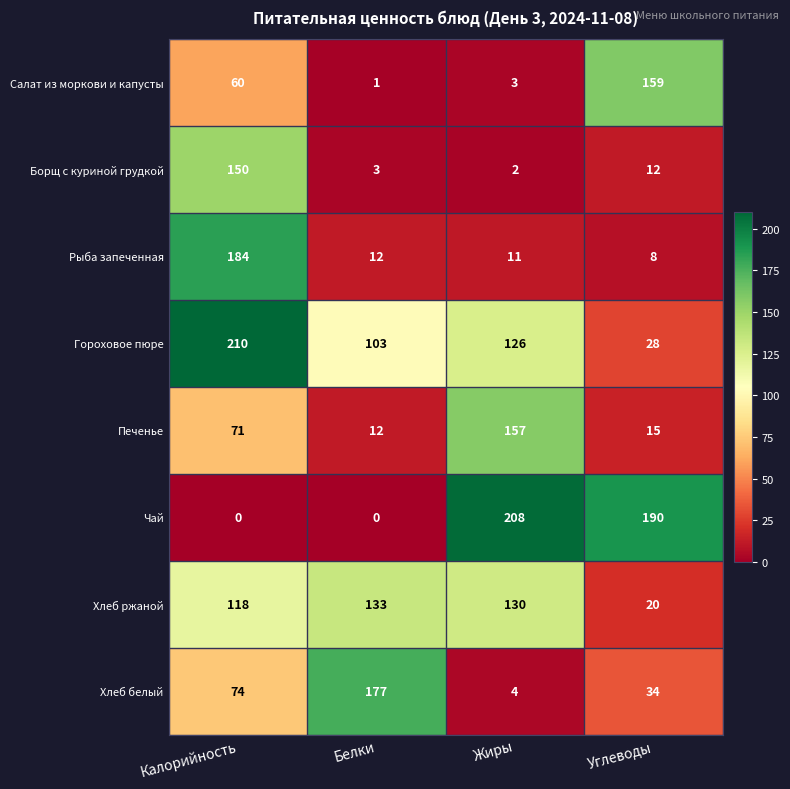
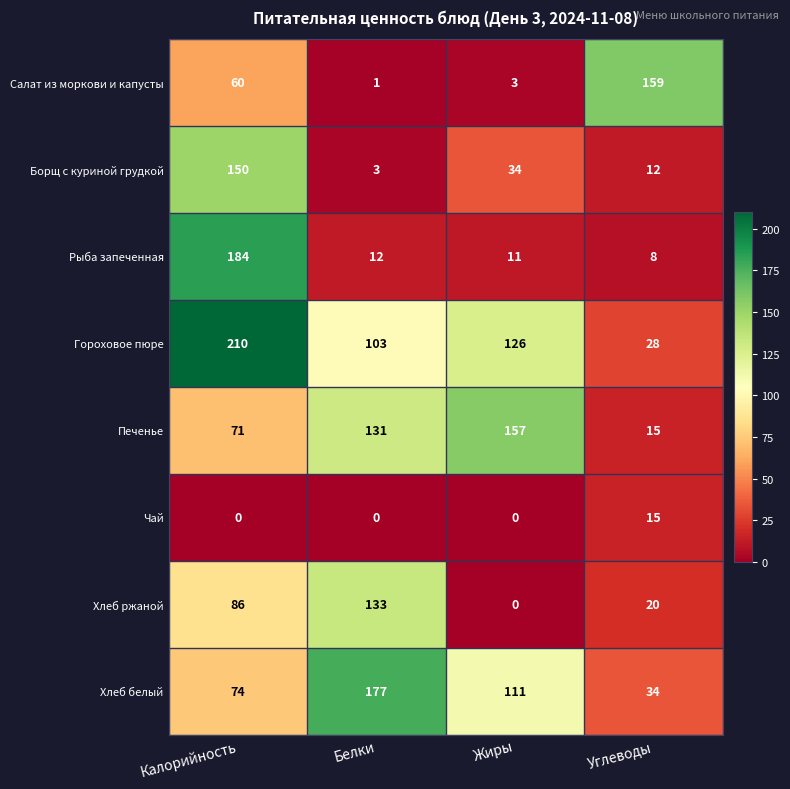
  {
    "Салат из моркови и капусты": {
      "Калорийность": 60,
      "Белки": 1,
      "Жиры": 3,
      "Углеводы": 159
    },
    "Борщ с куриной грудкой": {
      "Калорийность": 150,
      "Белки": 3,
-     "Жиры": 2,
+     "Жиры": 34,
      "Углеводы": 12
    },
    "Рыба запеченная": {
      "Калорийность": 184,
      "Белки": 12,
      "Жиры": 11,
      "Углеводы": 8
    },
    "Гороховое пюре": {
      "Калорийность": 210,
      "Белки": 103,
      "Жиры": 126,
      "Углеводы": 28
    },
    "Печенье": {
      "Калорийность": 71,
-     "Белки": 12,
+     "Белки": 131,
      "Жиры": 157,
      "Углеводы": 15
    },
    "Чай": {
      "Калорийность": 0,
      "Белки": 0,
-     "Жиры": 208,
-     "Углеводы": 190
+     "Жиры": 0,
+     "Углеводы": 15
    },
    "Хлеб ржаной": {
-     "Калорийность": 118,
+     "Калорийность": 86,
      "Белки": 133,
-     "Жиры": 130,
+     "Жиры": 0,
      "Углеводы": 20
    },
    "Хлеб белый": {
      "Калорийность": 74,
      "Белки": 177,
-     "Жиры": 4,
+     "Жиры": 111,
      "Углеводы": 34
    }
  }
